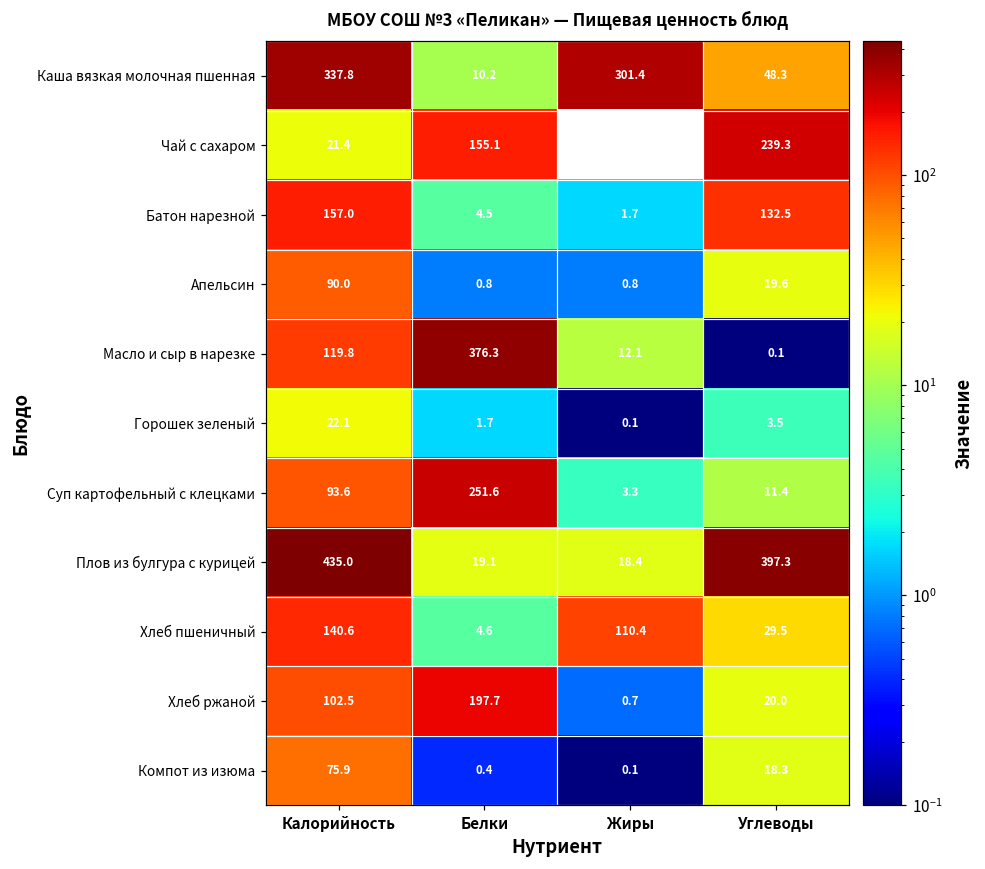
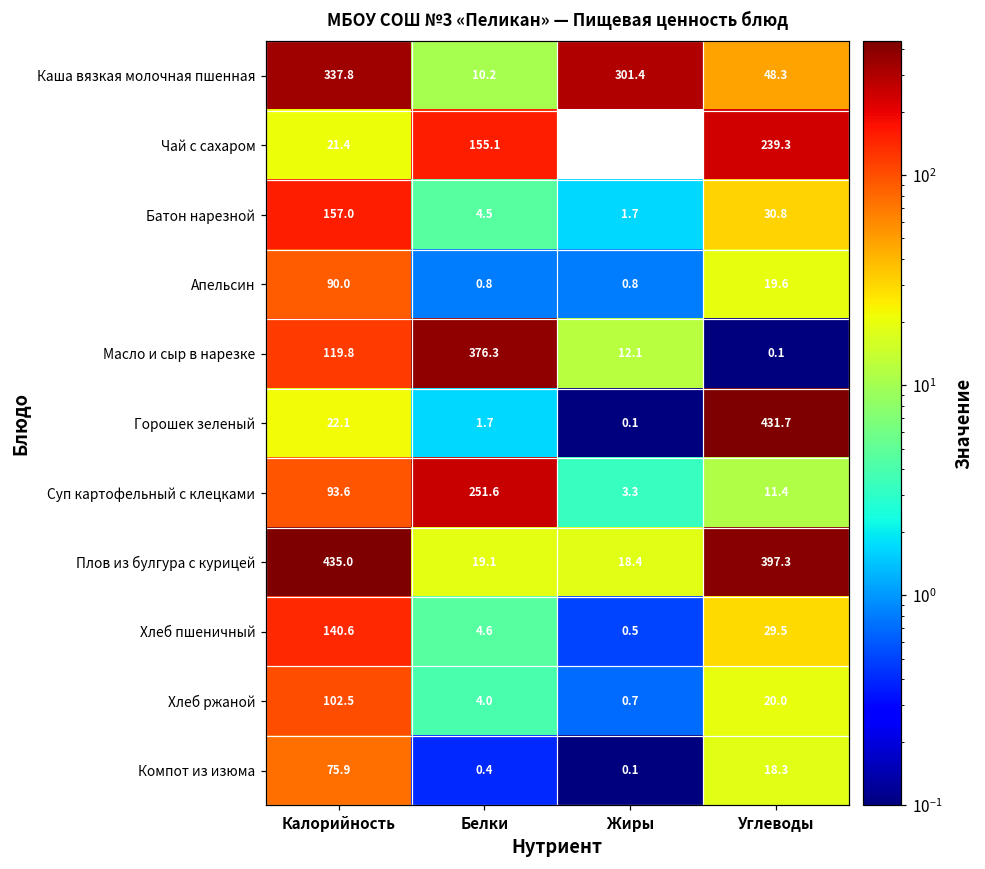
  {
    "Каша вязкая молочная пшенная": {
      "Калорийность": 337.8,
      "Белки": 10.2,
      "Жиры": 301.4,
      "Углеводы": 48.3
    },
    "Чай с сахаром": {
      "Калорийность": 21.4,
      "Белки": 155.1,
      "Углеводы": 239.3
    },
    "Батон нарезной": {
      "Калорийность": 157.0,
      "Белки": 4.5,
      "Жиры": 1.7,
-     "Углеводы": 132.5
+     "Углеводы": 30.8
    },
    "Апельсин": {
      "Калорийность": 90.0,
      "Белки": 0.8,
      "Жиры": 0.8,
      "Углеводы": 19.6
    },
    "Масло и сыр в нарезке": {
      "Калорийность": 119.8,
      "Белки": 376.3,
      "Жиры": 12.1,
      "Углеводы": 0.1
    },
    "Горошек зеленый": {
      "Калорийность": 22.1,
      "Белки": 1.7,
      "Жиры": 0.1,
-     "Углеводы": 3.5
+     "Углеводы": 431.7
    },
    "Суп картофельный с клецками": {
      "Калорийность": 93.6,
      "Белки": 251.6,
      "Жиры": 3.3,
      "Углеводы": 11.4
    },
    "Плов из булгура с курицей": {
      "Калорийность": 435.0,
      "Белки": 19.1,
      "Жиры": 18.4,
      "Углеводы": 397.3
    },
    "Хлеб пшеничный": {
      "Калорийность": 140.6,
      "Белки": 4.6,
-     "Жиры": 110.4,
+     "Жиры": 0.5,
      "Углеводы": 29.5
    },
    "Хлеб ржаной": {
      "Калорийность": 102.5,
-     "Белки": 197.7,
+     "Белки": 4.0,
      "Жиры": 0.7,
      "Углеводы": 20.0
    },
    "Компот из изюма": {
      "Калорийность": 75.9,
      "Белки": 0.4,
      "Жиры": 0.1,
      "Углеводы": 18.3
    }
  }
